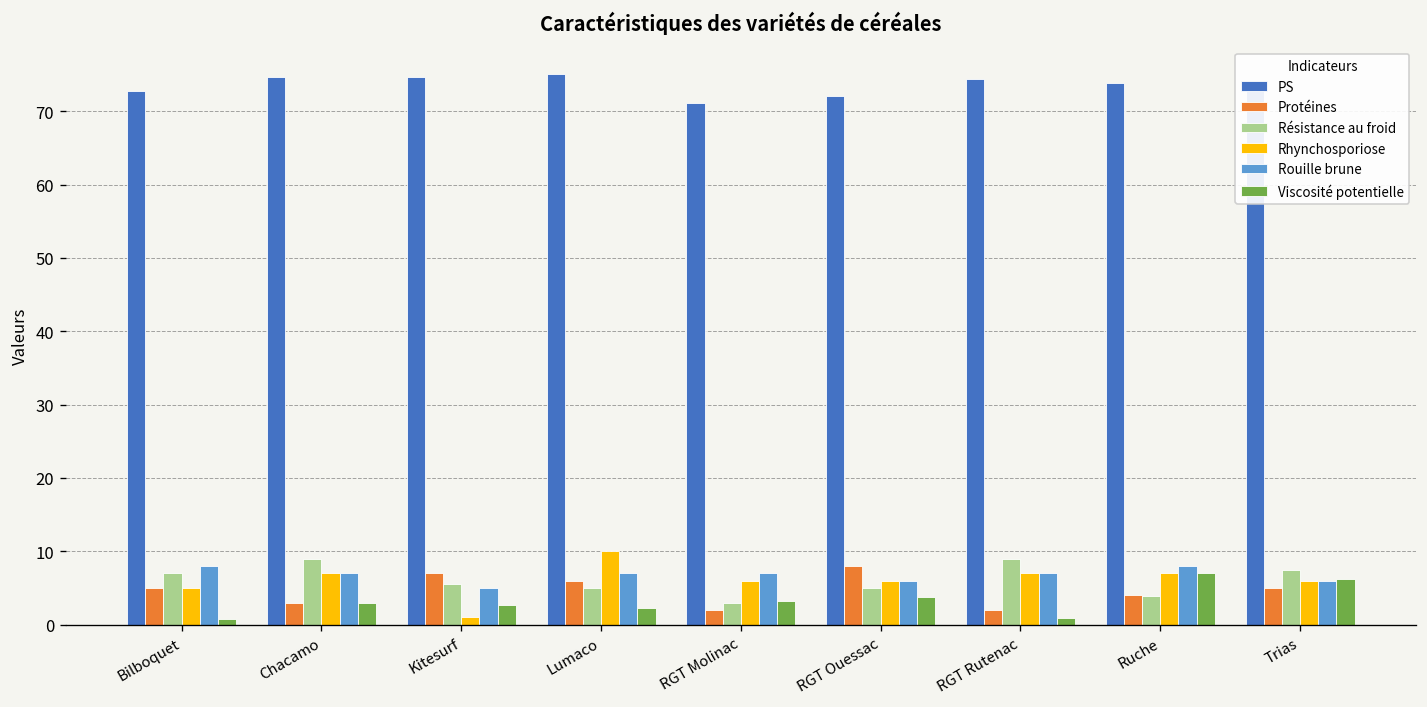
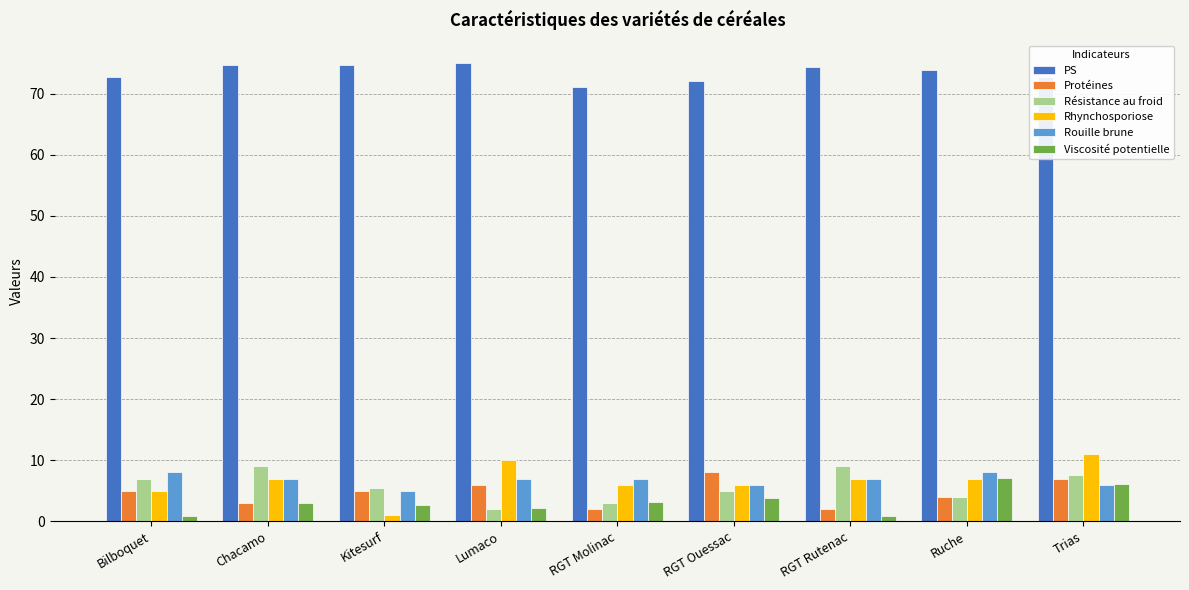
  {
    "Protéines": {
      "Bilboquet": 5,
      "Chacamo": 3,
-     "Kitesurf": 7,
+     "Kitesurf": 5,
      "Lumaco": 6,
      "RGT Molinac": 2,
      "RGT Ouessac": 8,
      "RGT Rutenac": 2,
      "Ruche": 4,
-     "Trias": 5
+     "Trias": 7
    },
    "Résistance au froid": {
      "Bilboquet": 7,
      "Chacamo": 9,
      "Kitesurf": 6,
-     "Lumaco": 5,
+     "Lumaco": 2,
      "RGT Molinac": 3,
      "RGT Ouessac": 5,
      "RGT Rutenac": 9,
      "Ruche": 4,
      "Trias": 8
    },
    "Rhynchosporiose": {
      "Bilboquet": 5,
      "Chacamo": 7,
      "Kitesurf": 1,
      "Lumaco": 10,
      "RGT Molinac": 6,
      "RGT Ouessac": 6,
      "RGT Rutenac": 7,
      "Ruche": 7,
-     "Trias": 6
+     "Trias": 11
    },
    "Viscosité potentielle": {
      "Bilboquet": 1,
      "Chacamo": 3,
      "Kitesurf": 3,
      "Lumaco": 2,
      "RGT Molinac": 3,
      "RGT Ouessac": 4,
      "RGT Rutenac": 1,
      "Ruche": 7,
      "Trias": 6
    }
  }
